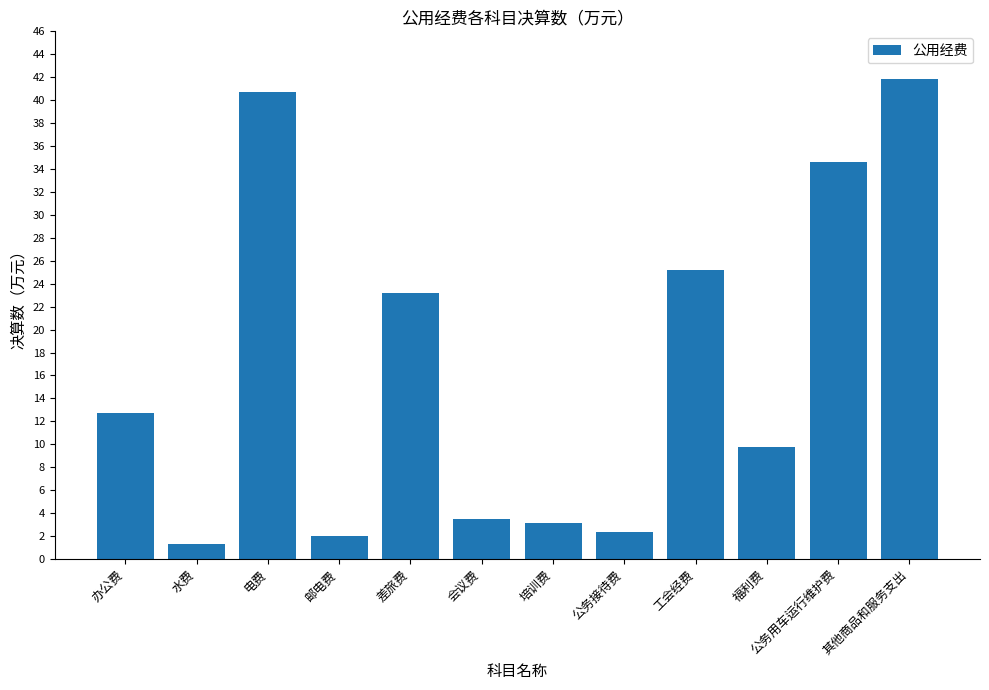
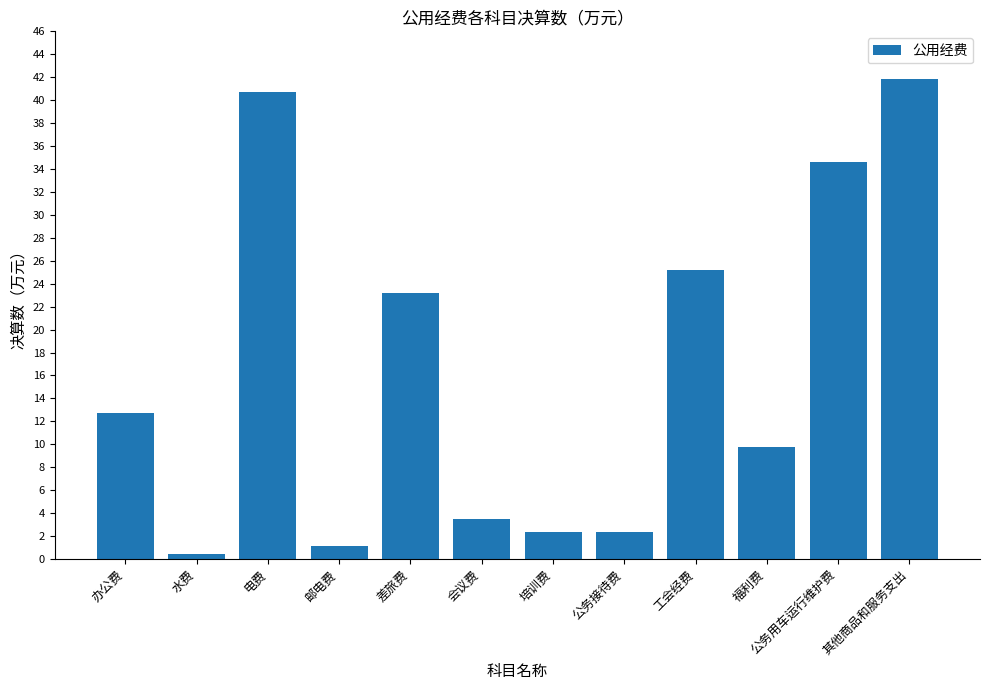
  {
    "办公费": 12.8,
-   "水费": 1.3,
+   "水费": 0.4,
    "电费": 40.7,
-   "邮电费": 2.0,
+   "邮电费": 1.1,
    "差旅费": 23.2,
    "会议费": 3.5,
-   "培训费": 3.1,
+   "培训费": 2.4,
    "公务接待费": 2.4,
    "工会经费": 25.2,
    "福利费": 9.8,
    "公务用车运行维护费": 34.6,
    "其他商品和服务支出": 41.9
  }
